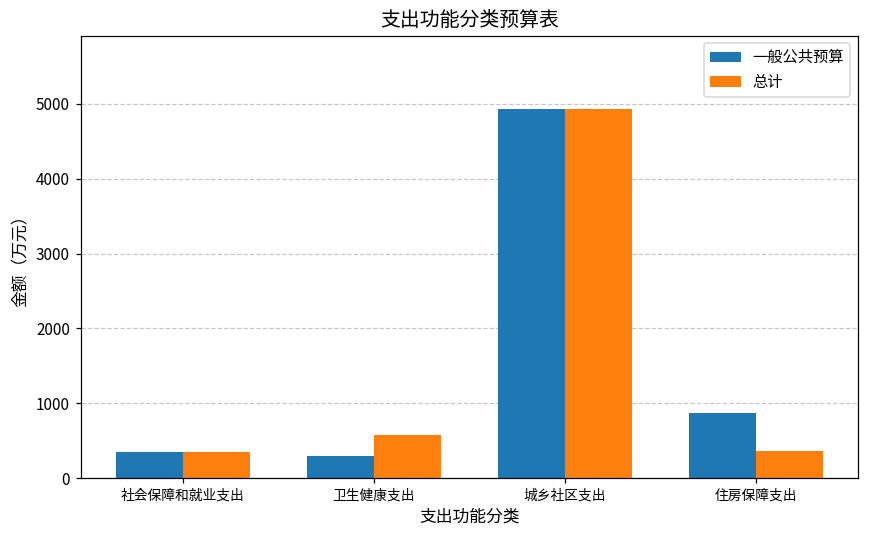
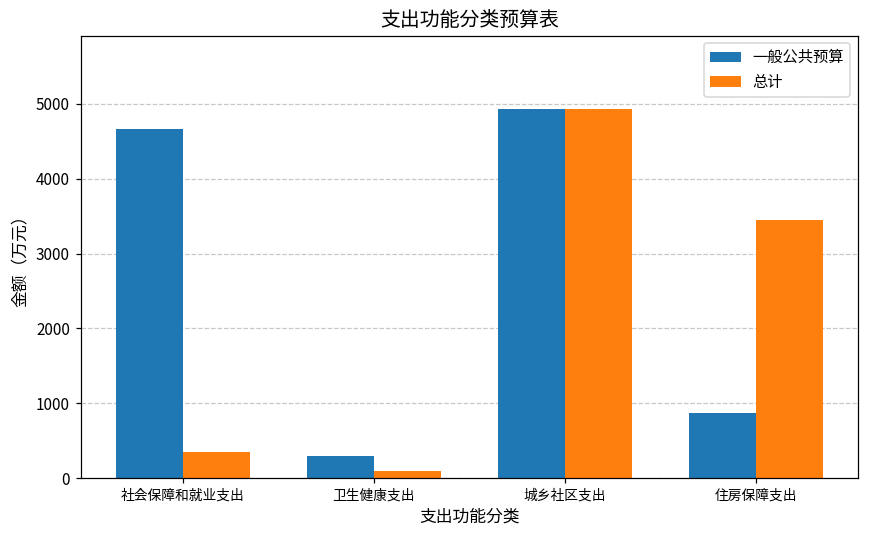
  {
    "一般公共预算": {
-     "社会保障和就业支出": 400,
+     "社会保障和就业支出": 4700,
      "卫生健康支出": 300,
      "城乡社区支出": 4900,
      "住房保障支出": 900
    },
    "总计": {
      "社会保障和就业支出": 400,
-     "卫生健康支出": 600,
+     "卫生健康支出": 100,
      "城乡社区支出": 4900,
-     "住房保障支出": 400
+     "住房保障支出": 3400
    }
  }
